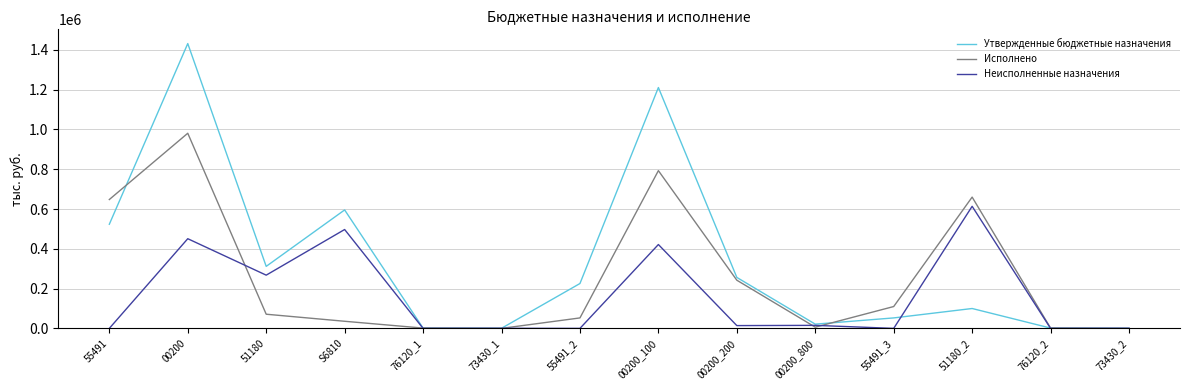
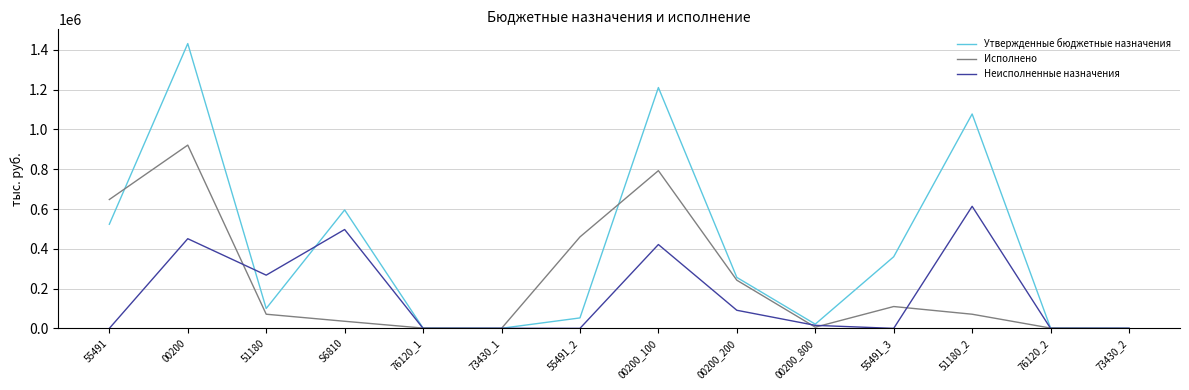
  {
    "Утвержденные бюджетные назначения": {
      "55491": 520000,
      "00200": 1430000,
-     "51180": 310000,
+     "51180": 100000,
      "S6810": 600000,
-     "55491_2": 230000,
+     "55491_2": 50000,
      "00200_100": 1210000,
      "00200_200": 260000,
-     "55491_3": 50000,
-     "51180_2": 100000
+     "55491_3": 360000,
+     "51180_2": 1080000
    },
    "Исполнено": {
      "55491": 650000,
-     "00200": 980000,
+     "00200": 920000,
      "51180": 70000,
      "S6810": 40000,
-     "55491_2": 50000,
+     "55491_2": 460000,
      "00200_100": 790000,
      "00200_200": 240000,
      "55491_3": 110000,
-     "51180_2": 660000
+     "51180_2": 70000
    },
    "Неисполненные назначения": {
      "55491": 0,
      "00200": 450000,
      "51180": 270000,
      "S6810": 500000,
      "55491_2": 0,
      "00200_100": 420000,
-     "00200_200": 10000,
+     "00200_200": 90000,
      "55491_3": 0,
      "51180_2": 610000
    }
  }
